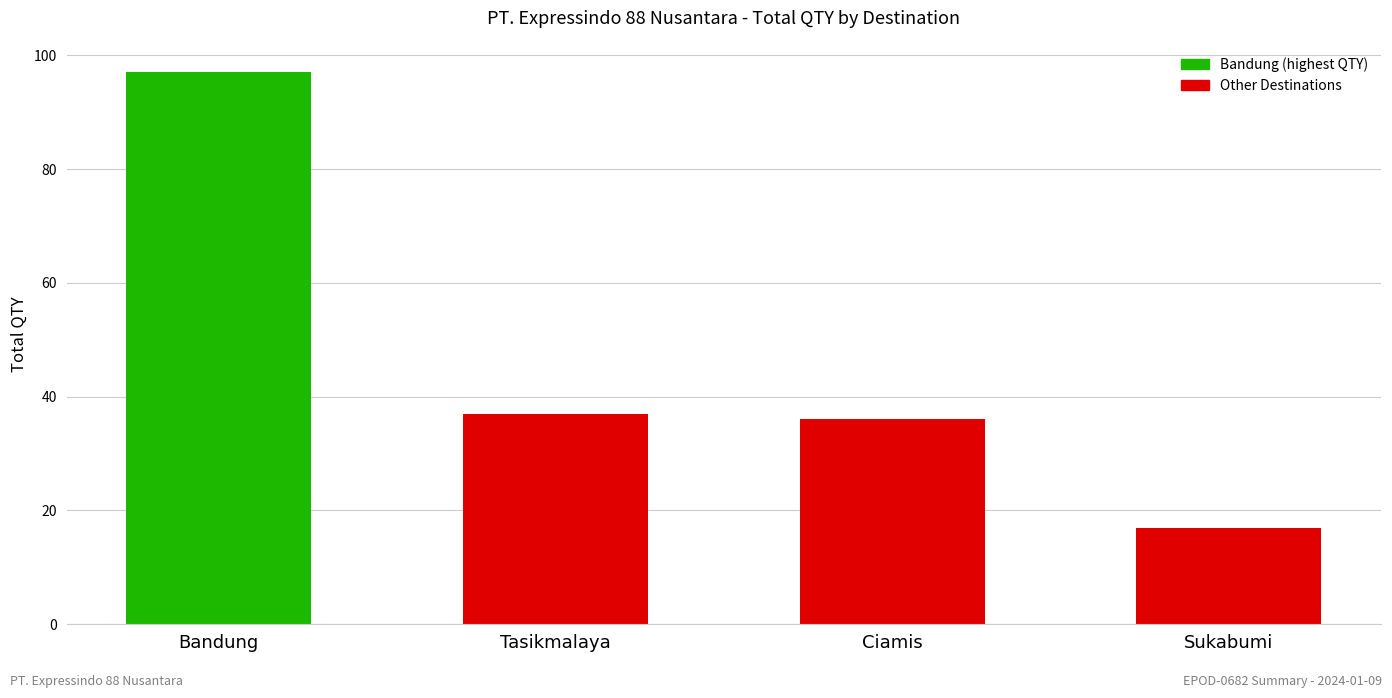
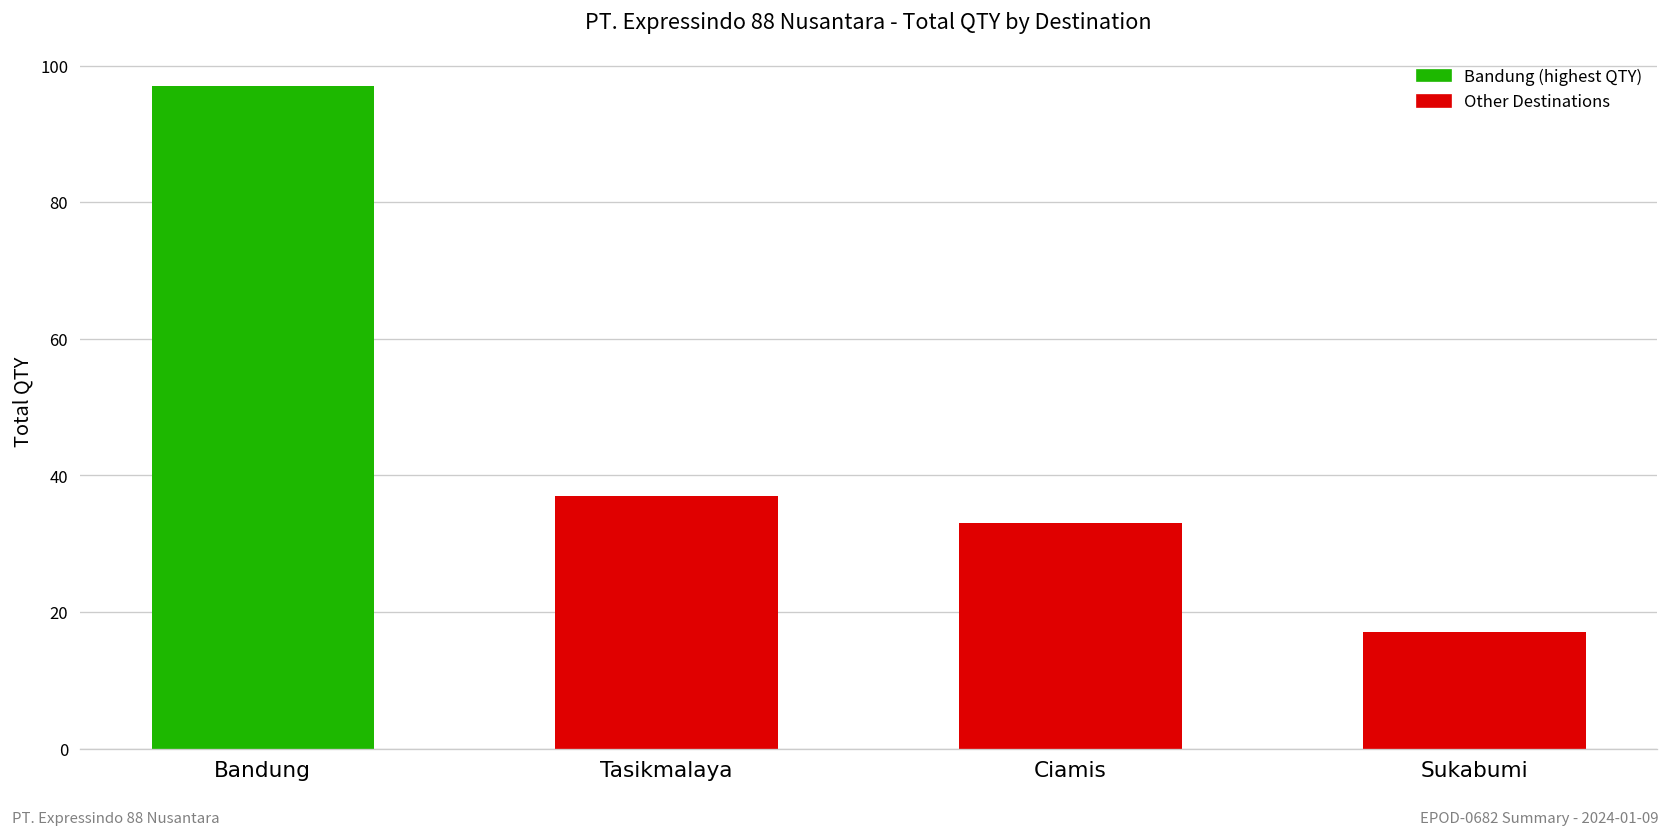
  {
    "Bandung": 97,
    "Tasikmalaya": 37,
-   "Ciamis": 36,
+   "Ciamis": 33,
    "Sukabumi": 17
  }
